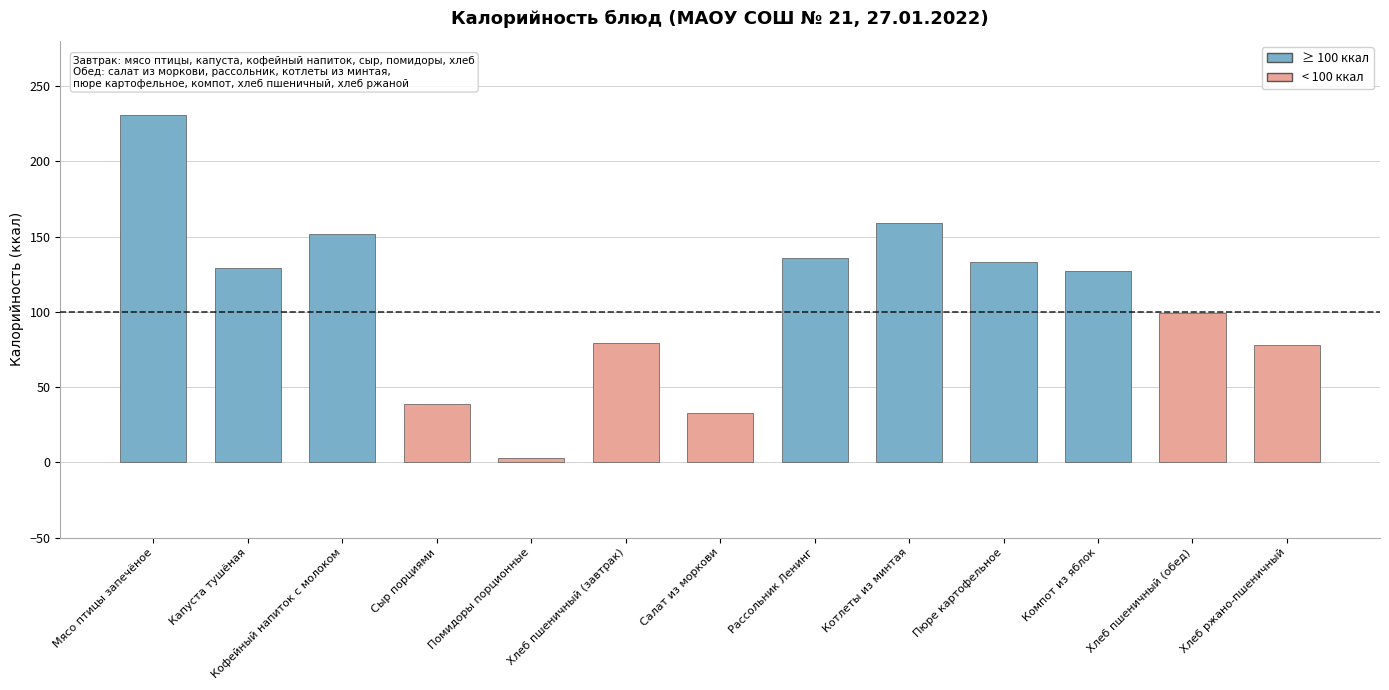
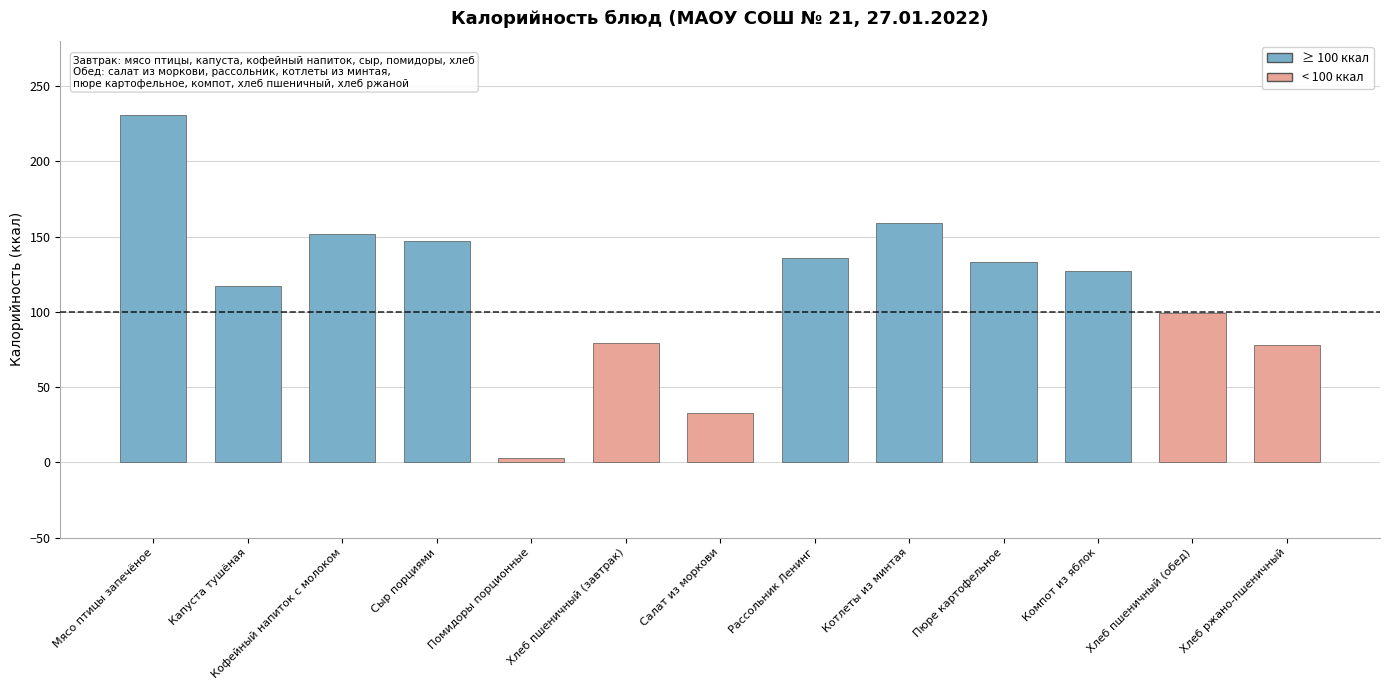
  {
    "Мясо птицы запечёное": 231,
-   "Капуста тушёная": 129,
+   "Капуста тушёная": 117,
    "Кофейный напиток с молоком": 152,
-   "Сыр порциями": 39,
+   "Сыр порциями": 147,
    "Помидоры порционные": 3,
    "Хлеб пшеничный (завтрак)": 79,
    "Салат из моркови": 33,
    "Рассольник Ленинг": 136,
    "Котлеты из минтая": 159,
    "Пюре картофельное": 133,
    "Компот из яблок": 127,
    "Хлеб пшеничный (обед)": 99,
    "Хлеб ржано-пшеничный": 78
  }
